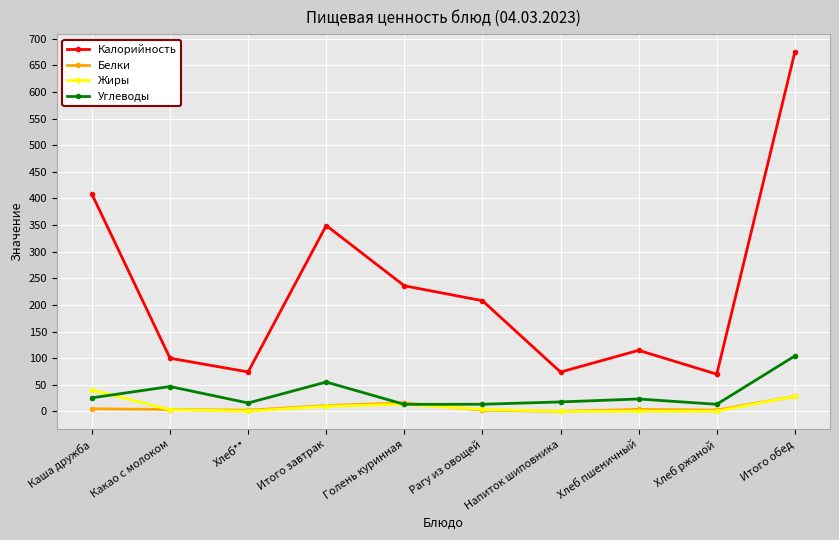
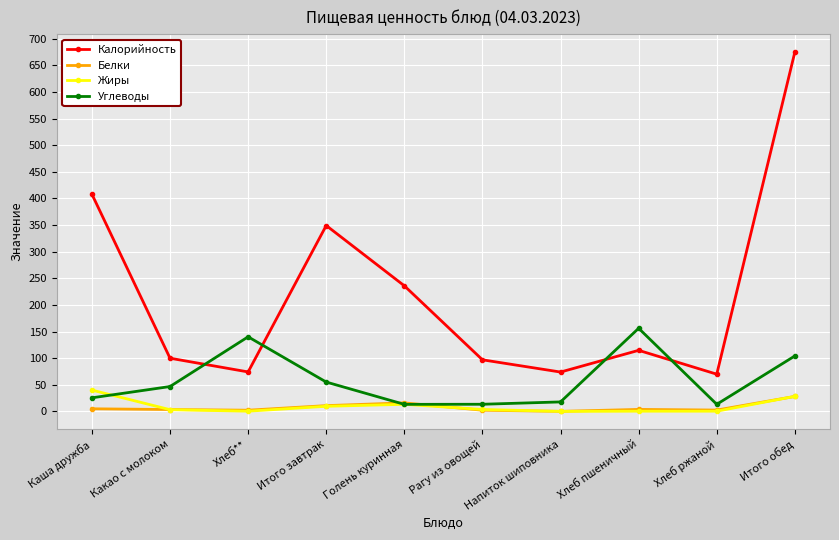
  {
    "Калорийность": {
      "Каша дружба": 410,
      "Какао с молоком": 100,
      "Хлеб**": 70,
      "Итого завтрак": 350,
      "Голень куринная": 240,
-     "Рагу из овощей": 210,
+     "Рагу из овощей": 100,
      "Напиток шиповника": 70,
      "Хлеб пшеничный": 110,
      "Хлеб ржаной": 70,
      "Итого обед": 680
    },
    "Белки": {
      "Каша дружба": 10
    },
    "Жиры": {
      "Каша дружба": 40
    },
    "Углеводы": {
      "Каша дружба": 30,
      "Какао с молоком": 50,
-     "Хлеб**": 20,
+     "Хлеб**": 140,
      "Итого завтрак": 60,
      "Рагу из овощей": 10,
      "Напиток шиповника": 20,
-     "Хлеб пшеничный": 20,
+     "Хлеб пшеничный": 160,
      "Хлеб ржаной": 10,
      "Итого обед": 100
    }
  }
